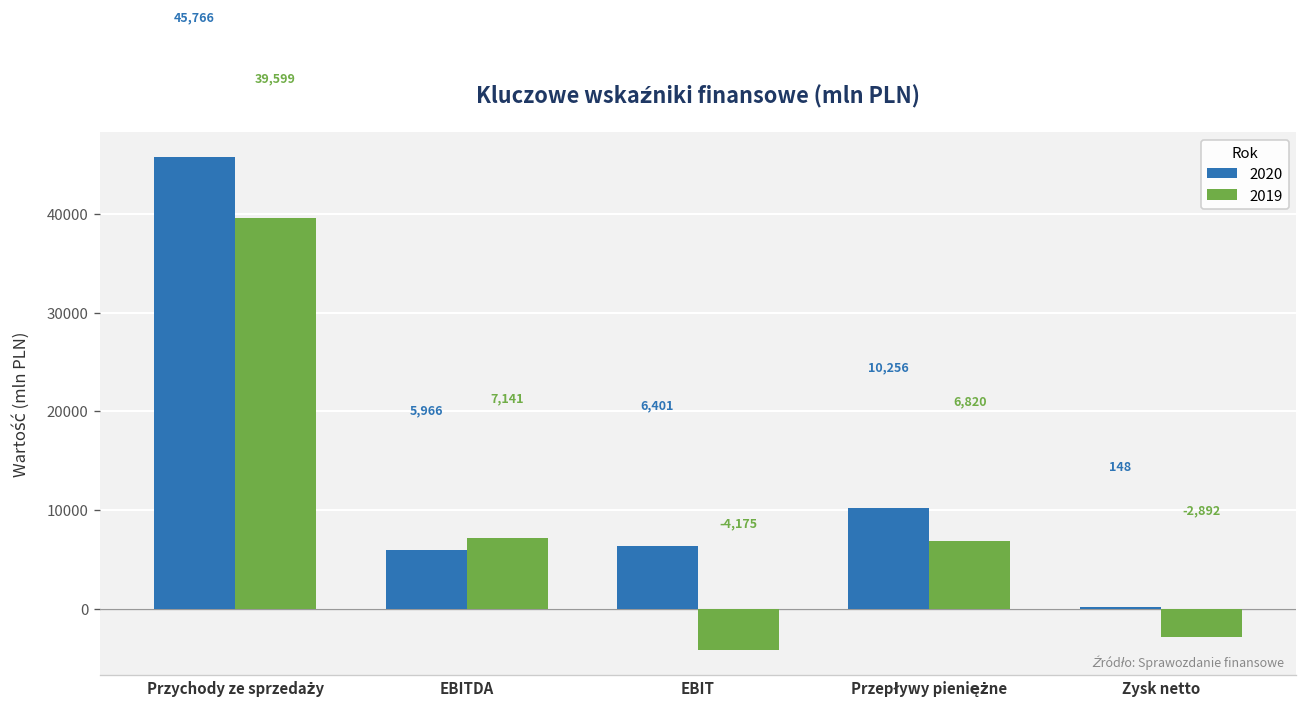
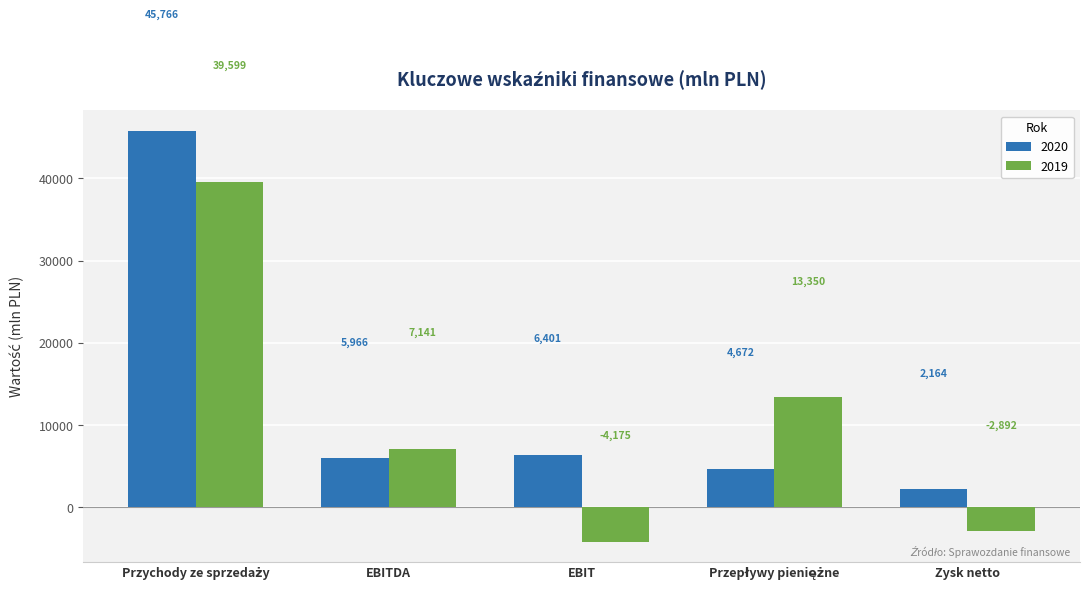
  {
    "2020": {
-     "Przepływy pieniężne": "10,256",
-     "Zysk netto": "148"
+     "Przepływy pieniężne": "4,672",
+     "Zysk netto": "2,164"
    },
    "2019": {
-     "Przepływy pieniężne": "6,820"
+     "Przepływy pieniężne": "13,350"
    }
  }
